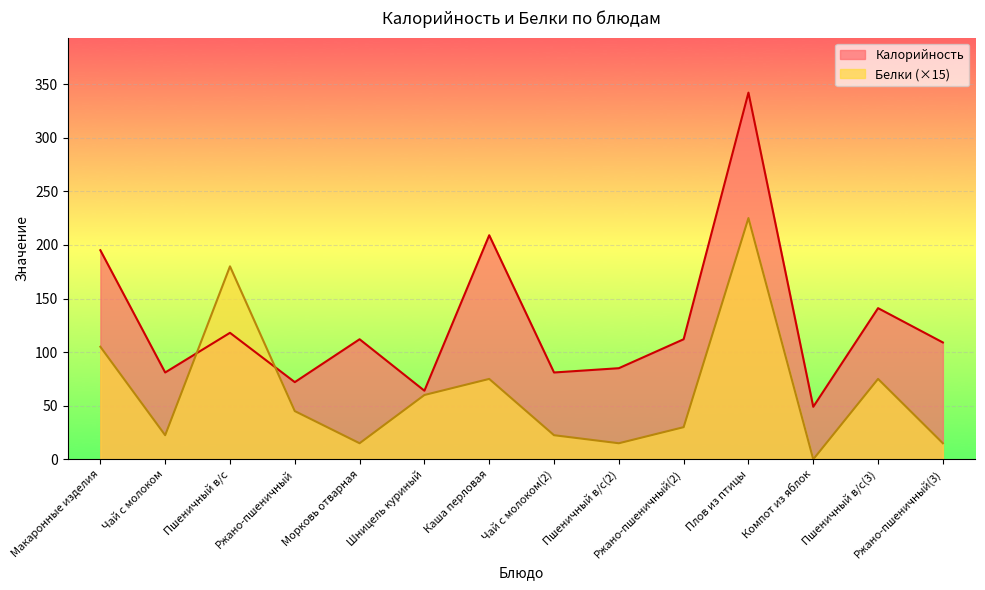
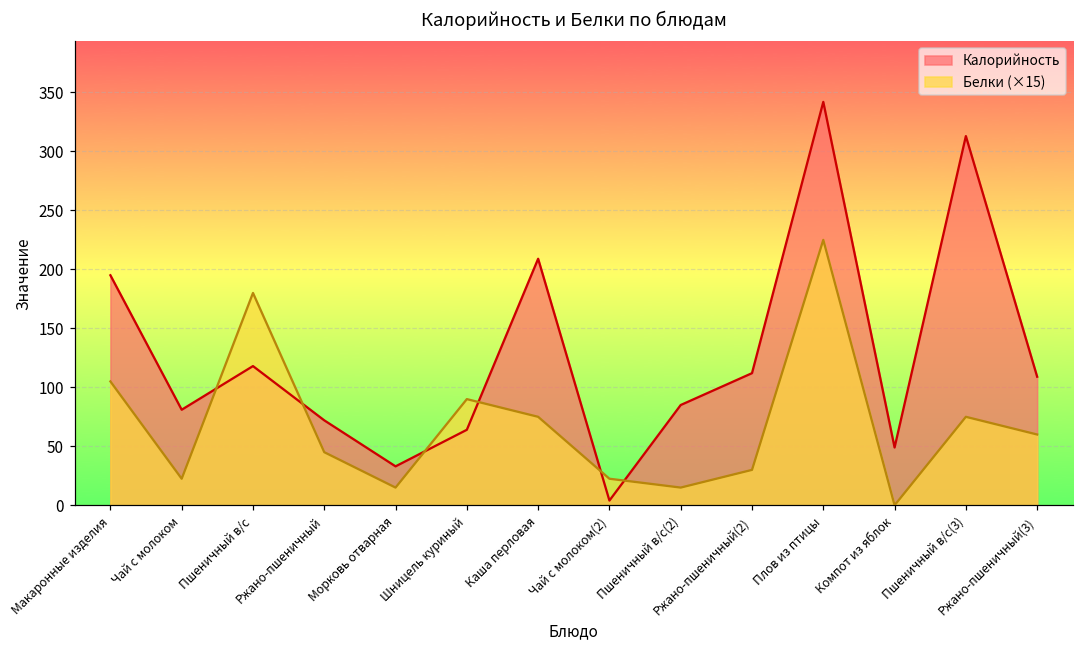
  {
    "Калорийность": {
      "Макаронные изделия": 195,
      "Чай с молоком": 81,
      "Пшеничный в/с": 118,
      "Ржано-пшеничный": 72,
-     "Морковь отварная": 112,
+     "Морковь отварная": 33,
      "Шницель куриный": 64,
      "Каша перловая": 209,
-     "Чай с молоком(2)": 81,
+     "Чай с молоком(2)": 4,
      "Пшеничный в/с(2)": 85,
      "Ржано-пшеничный(2)": 112,
      "Плов из птицы": 342,
      "Компот из яблок": 49,
-     "Пшеничный в/с(3)": 141,
+     "Пшеничный в/с(3)": 313,
      "Ржано-пшеничный(3)": 109
    },
    "Белки (×15)": {
      "Макаронные изделия": 105,
      "Чай с молоком": 23,
      "Пшеничный в/с": 180,
      "Ржано-пшеничный": 45,
      "Морковь отварная": 15,
-     "Шницель куриный": 60,
+     "Шницель куриный": 90,
      "Каша перловая": 75,
      "Чай с молоком(2)": 23,
      "Пшеничный в/с(2)": 15,
      "Ржано-пшеничный(2)": 30,
      "Плов из птицы": 225,
      "Компот из яблок": 0,
      "Пшеничный в/с(3)": 75,
-     "Ржано-пшеничный(3)": 15
+     "Ржано-пшеничный(3)": 60
    }
  }
